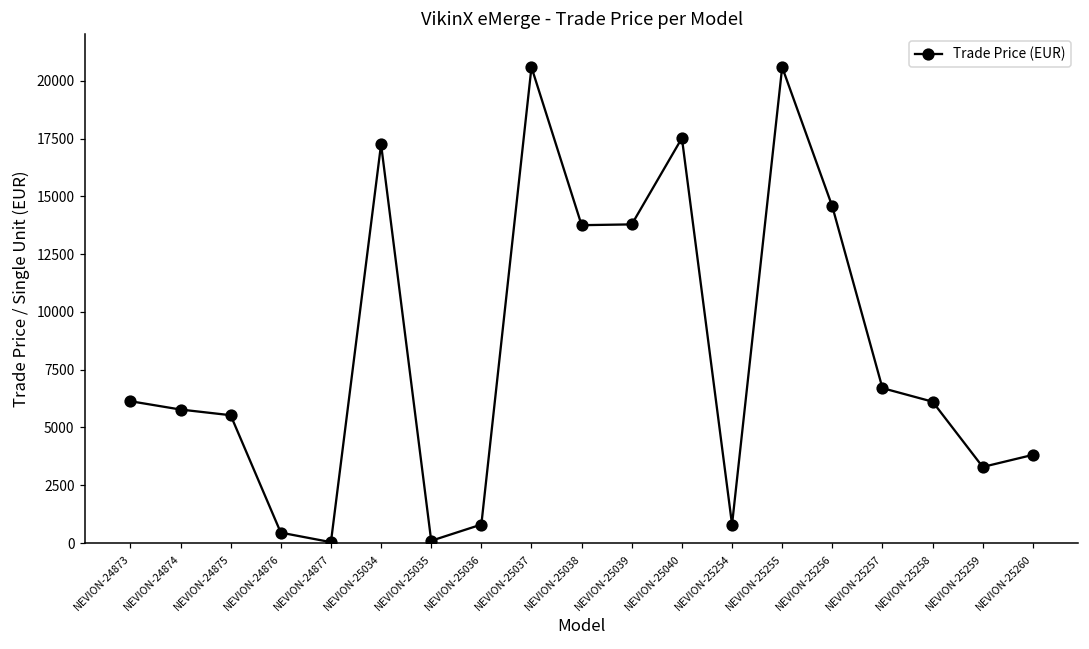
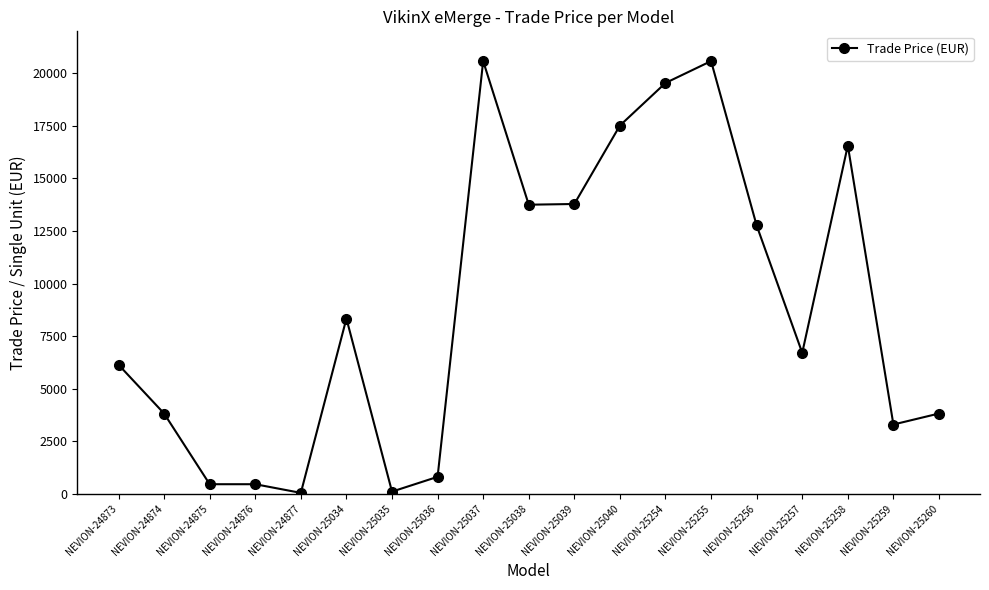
  {
    "NEVION-24873": 6100,
-   "NEVION-24874": 5800,
-   "NEVION-24875": 5500,
+   "NEVION-24874": 3800,
+   "NEVION-24875": 500,
    "NEVION-24876": 500,
    "NEVION-24877": 0,
-   "NEVION-25034": 17300,
+   "NEVION-25034": 8300,
    "NEVION-25035": 100,
    "NEVION-25036": 800,
    "NEVION-25037": 20600,
    "NEVION-25038": 13800,
    "NEVION-25039": 13800,
    "NEVION-25040": 17500,
-   "NEVION-25254": 800,
+   "NEVION-25254": 19500,
    "NEVION-25255": 20600,
-   "NEVION-25256": 14600,
+   "NEVION-25256": 12800,
    "NEVION-25257": 6700,
-   "NEVION-25258": 6100,
+   "NEVION-25258": 16600,
    "NEVION-25259": 3300,
    "NEVION-25260": 3800
  }
